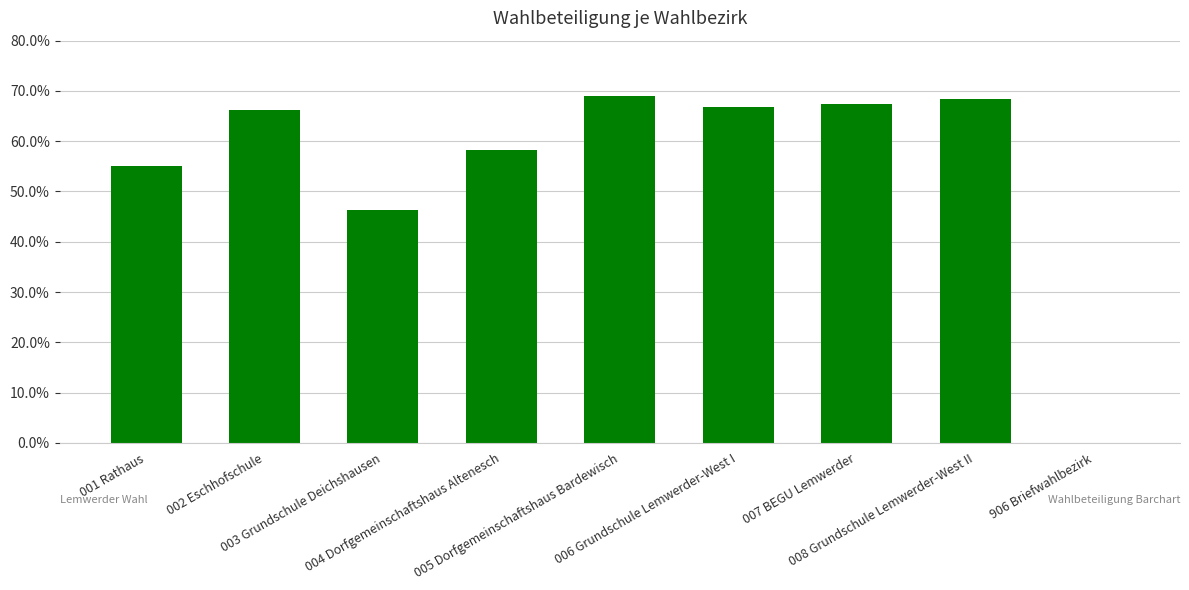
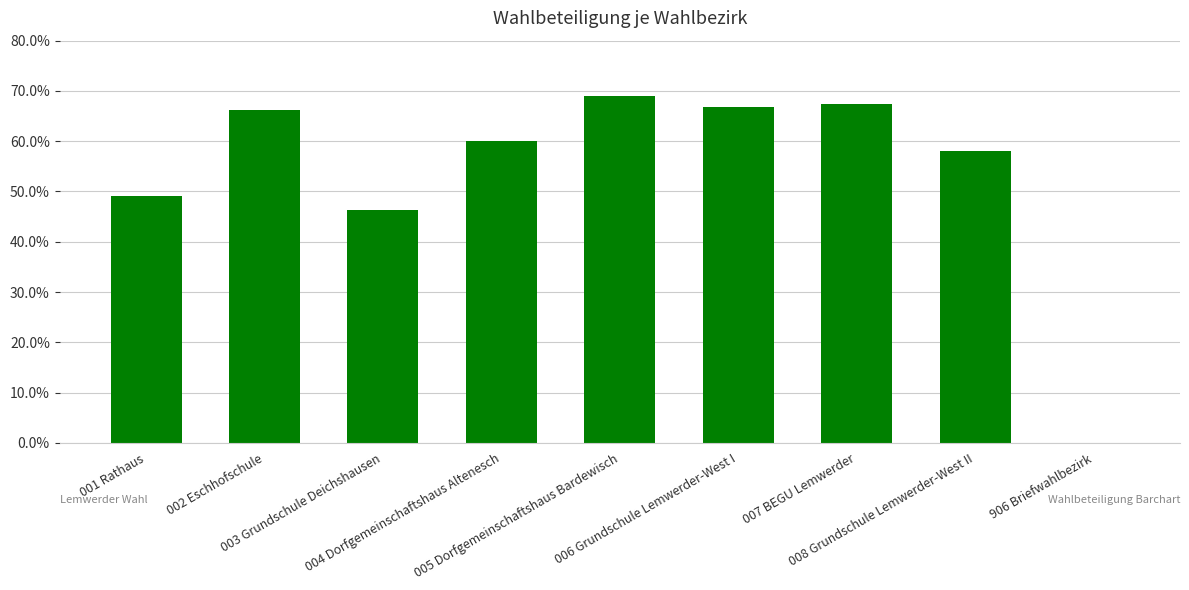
  {
-   "001 Rathaus": "55%",
+   "001 Rathaus": "49%",
    "002 Eschhofschule": "66%",
    "003 Grundschule Deichshausen": "46%",
-   "004 Dorfgemeinschaftshaus Altenesch": "58%",
+   "004 Dorfgemeinschaftshaus Altenesch": "60%",
    "005 Dorfgemeinschaftshaus Bardewisch": "69%",
    "006 Grundschule Lemwerder-West I": "67%",
    "007 BEGU Lemwerder": "67%",
-   "008 Grundschule Lemwerder-West II": "68%",
+   "008 Grundschule Lemwerder-West II": "58%",
    "906 Briefwahlbezirk": "0%"
  }
